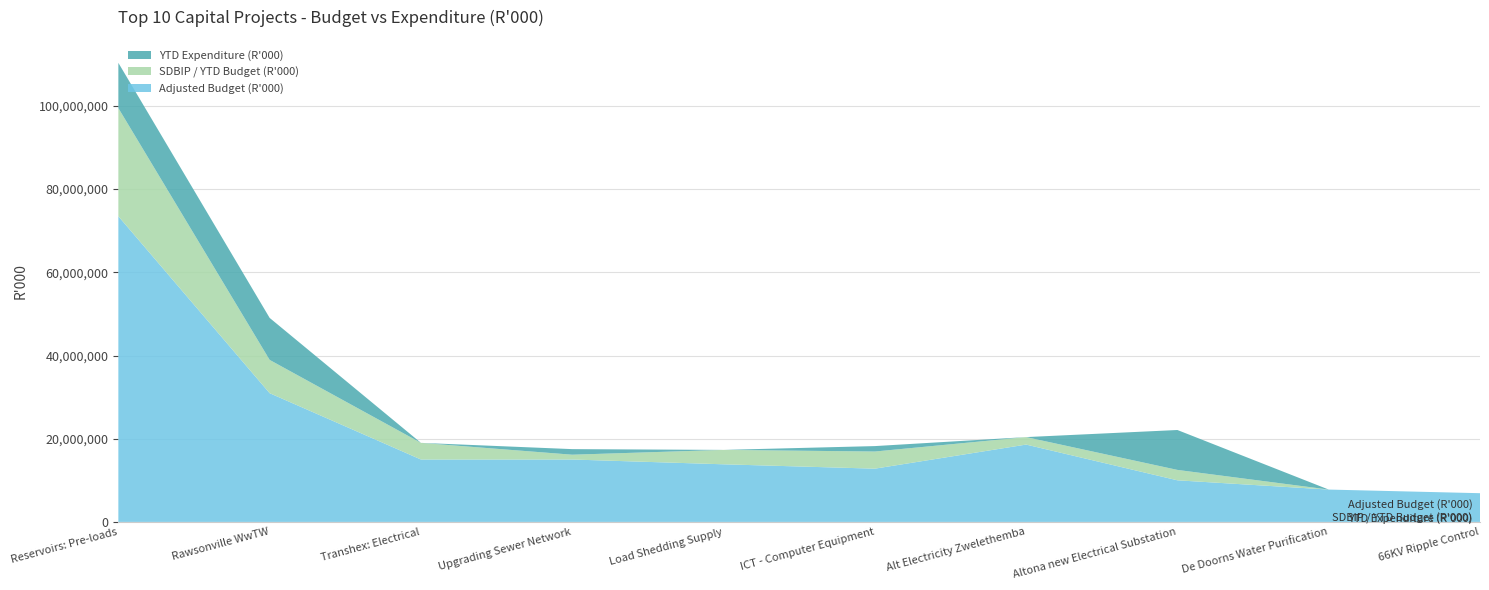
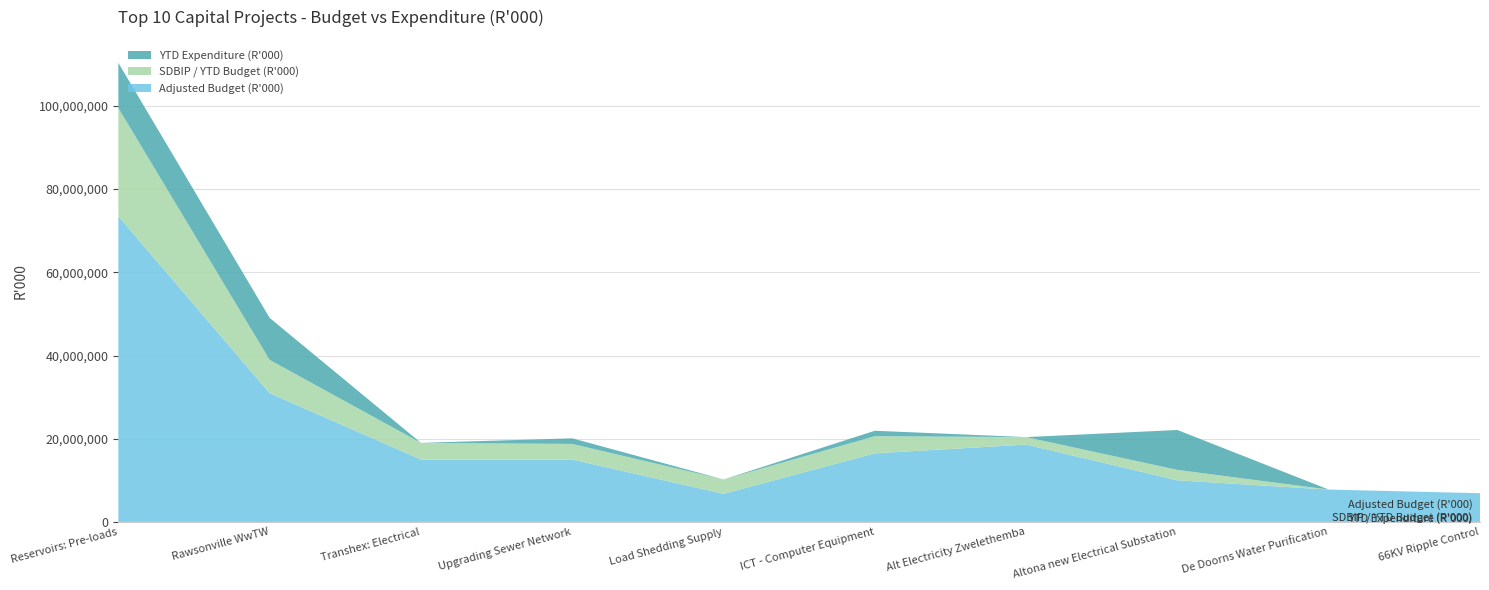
  {
    "Adjusted Budget (R'000)": {
      "Reservoirs: Pre-loads": "73,000,000",
      "Rawsonville WwTW": "31,000,000",
      "Transhex: Electrical": "15,000,000",
      "Upgrading Sewer Network": "15,000,000",
-     "Load Shedding Supply": "14,000,000",
-     "ICT - Computer Equipment": "13,000,000",
+     "Load Shedding Supply": "7,000,000",
+     "ICT - Computer Equipment": "16,000,000",
      "Alt Electricity Zwelethemba": "19,000,000",
      "Altona new Electrical Substation": "10,000,000"
    },
    "SDBIP / YTD Budget (R'000)": {
      "Reservoirs: Pre-loads": "26,000,000",
      "Rawsonville WwTW": "8,000,000",
-     "Upgrading Sewer Network": "1,000,000",
+     "Upgrading Sewer Network": "4,000,000",
      "ICT - Computer Equipment": "4,000,000",
      "Altona new Electrical Substation": "3,000,000"
    },
    "YTD Expenditure (R'000)": {
      "Reservoirs: Pre-loads": "11,000,000",
      "Rawsonville WwTW": "10,000,000",
      "Upgrading Sewer Network": "1,000,000",
      "ICT - Computer Equipment": "1,000,000",
      "Altona new Electrical Substation": "10,000,000"
    }
  }
